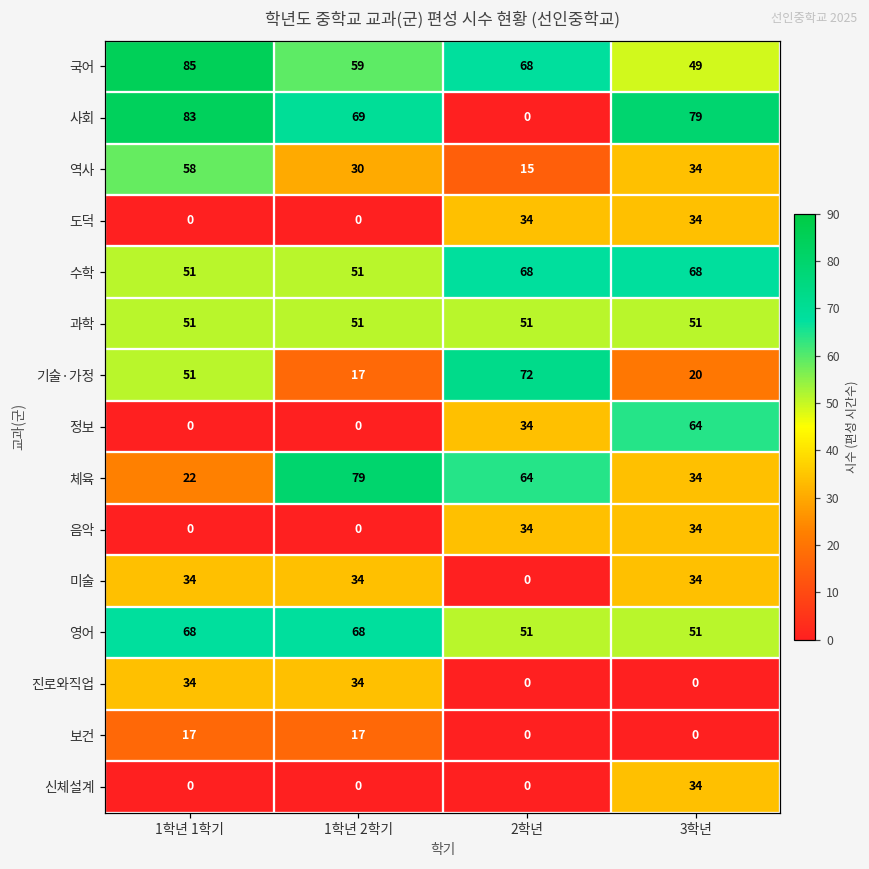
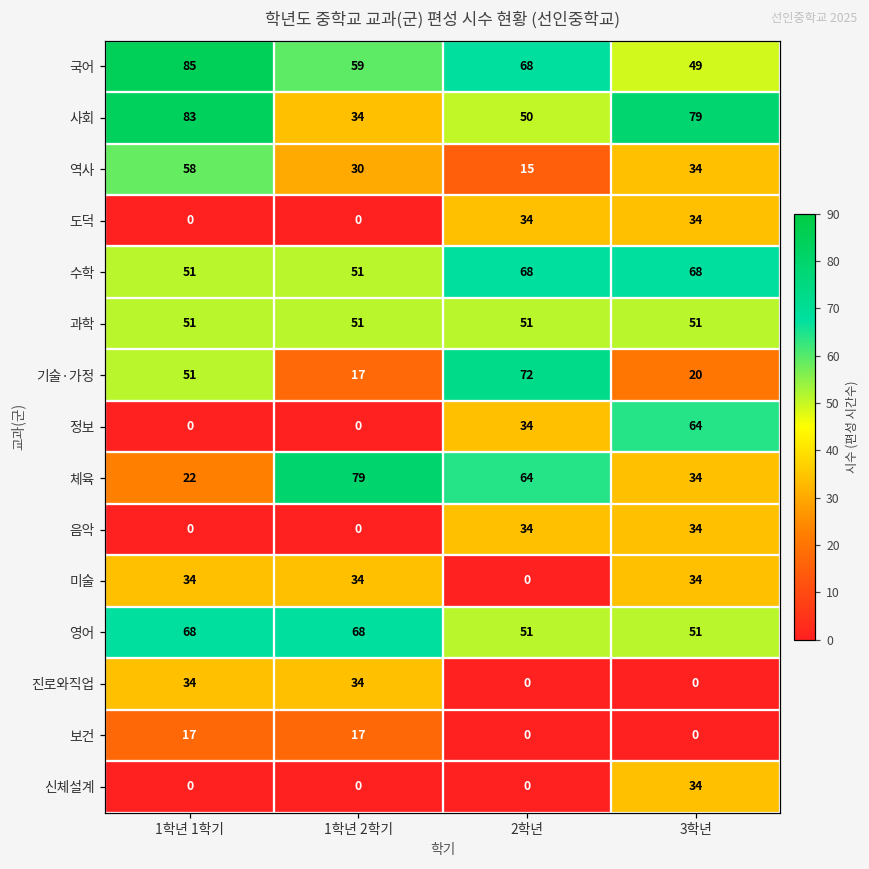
  {
    "국어": {
      "1학년 1학기": 85,
      "1학년 2학기": 59,
      "2학년": 68,
      "3학년": 49
    },
    "사회": {
      "1학년 1학기": 83,
-     "1학년 2학기": 69,
-     "2학년": 0,
+     "1학년 2학기": 34,
+     "2학년": 50,
      "3학년": 79
    },
    "역사": {
      "1학년 1학기": 58,
      "1학년 2학기": 30,
      "2학년": 15,
      "3학년": 34
    },
    "도덕": {
      "1학년 1학기": 0,
      "1학년 2학기": 0,
      "2학년": 34,
      "3학년": 34
    },
    "수학": {
      "1학년 1학기": 51,
      "1학년 2학기": 51,
      "2학년": 68,
      "3학년": 68
    },
    "과학": {
      "1학년 1학기": 51,
      "1학년 2학기": 51,
      "2학년": 51,
      "3학년": 51
    },
    "기술·가정": {
      "1학년 1학기": 51,
      "1학년 2학기": 17,
      "2학년": 72,
      "3학년": 20
    },
    "정보": {
      "1학년 1학기": 0,
      "1학년 2학기": 0,
      "2학년": 34,
      "3학년": 64
    },
    "체육": {
      "1학년 1학기": 22,
      "1학년 2학기": 79,
      "2학년": 64,
      "3학년": 34
    },
    "음악": {
      "1학년 1학기": 0,
      "1학년 2학기": 0,
      "2학년": 34,
      "3학년": 34
    },
    "미술": {
      "1학년 1학기": 34,
      "1학년 2학기": 34,
      "2학년": 0,
      "3학년": 34
    },
    "영어": {
      "1학년 1학기": 68,
      "1학년 2학기": 68,
      "2학년": 51,
      "3학년": 51
    },
    "진로와직업": {
      "1학년 1학기": 34,
      "1학년 2학기": 34,
      "2학년": 0,
      "3학년": 0
    },
    "보건": {
      "1학년 1학기": 17,
      "1학년 2학기": 17,
      "2학년": 0,
      "3학년": 0
    },
    "신체설계": {
      "1학년 1학기": 0,
      "1학년 2학기": 0,
      "2학년": 0,
      "3학년": 34
    }
  }
